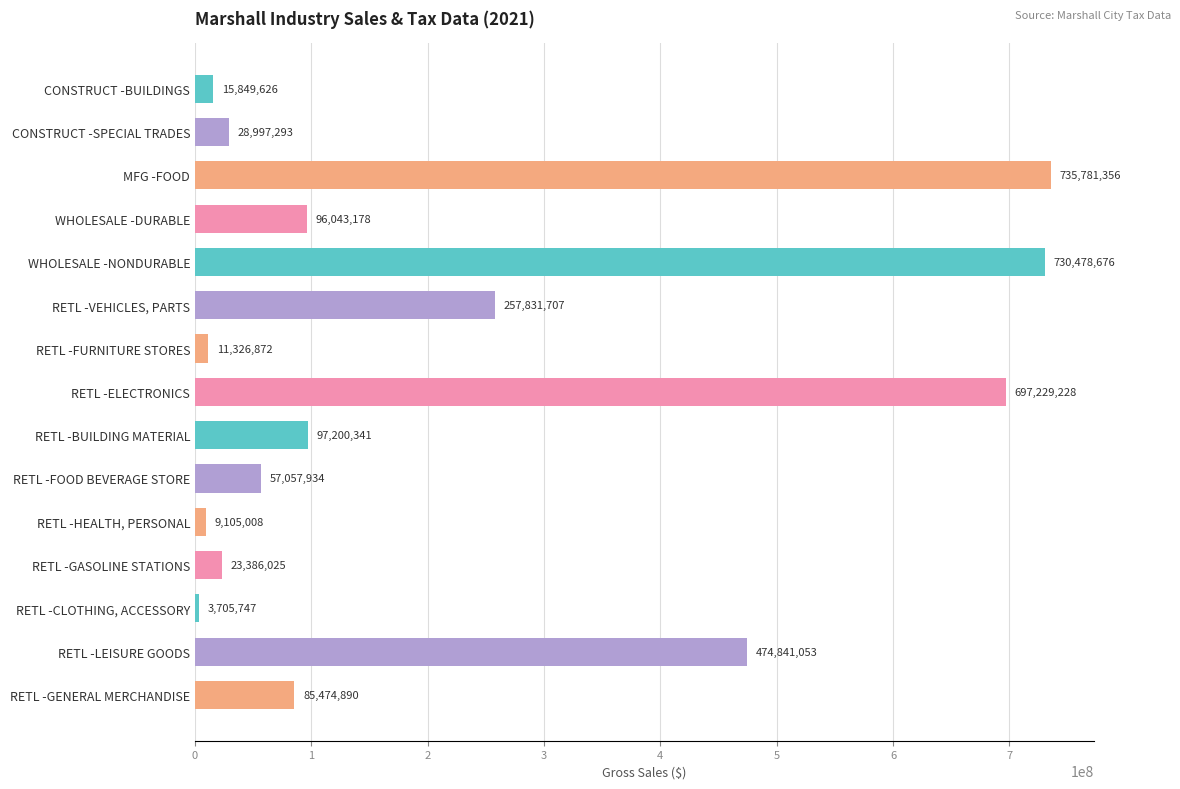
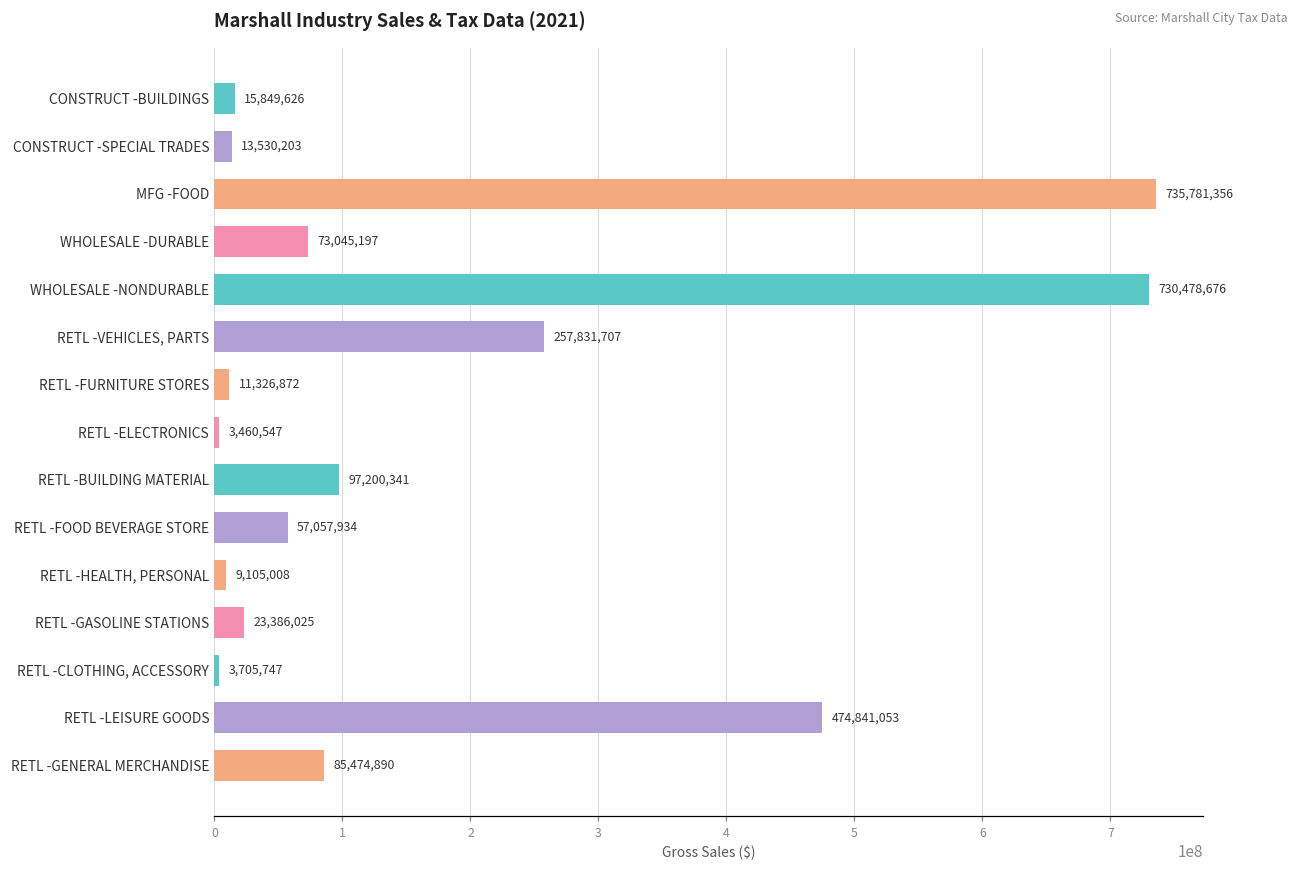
  {
    "CONSTRUCT -BUILDINGS": "15,849,626",
-   "CONSTRUCT -SPECIAL TRADES": "28,997,293",
+   "CONSTRUCT -SPECIAL TRADES": "13,530,203",
    "MFG -FOOD": "735,781,356",
-   "WHOLESALE -DURABLE": "96,043,178",
+   "WHOLESALE -DURABLE": "73,045,197",
    "WHOLESALE -NONDURABLE": "730,478,676",
    "RETL -VEHICLES, PARTS": "257,831,707",
    "RETL -FURNITURE STORES": "11,326,872",
-   "RETL -ELECTRONICS": "697,229,228",
+   "RETL -ELECTRONICS": "3,460,547",
    "RETL -BUILDING MATERIAL": "97,200,341",
    "RETL -FOOD BEVERAGE STORE": "57,057,934",
    "RETL -HEALTH, PERSONAL": "9,105,008",
    "RETL -GASOLINE STATIONS": "23,386,025",
    "RETL -CLOTHING, ACCESSORY": "3,705,747",
    "RETL -LEISURE GOODS": "474,841,053",
    "RETL -GENERAL MERCHANDISE": "85,474,890"
  }
